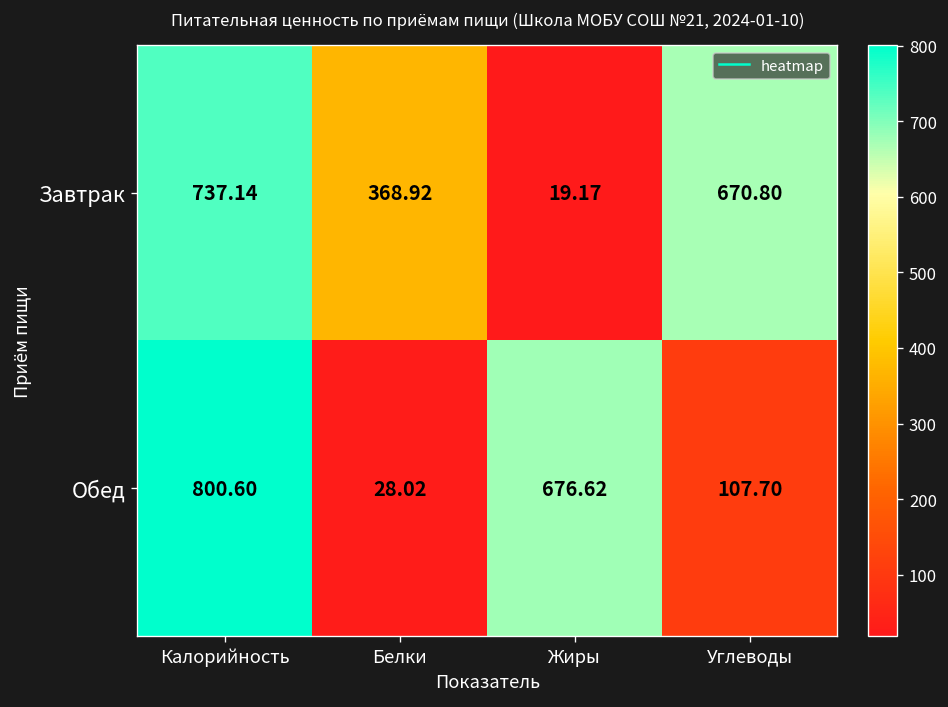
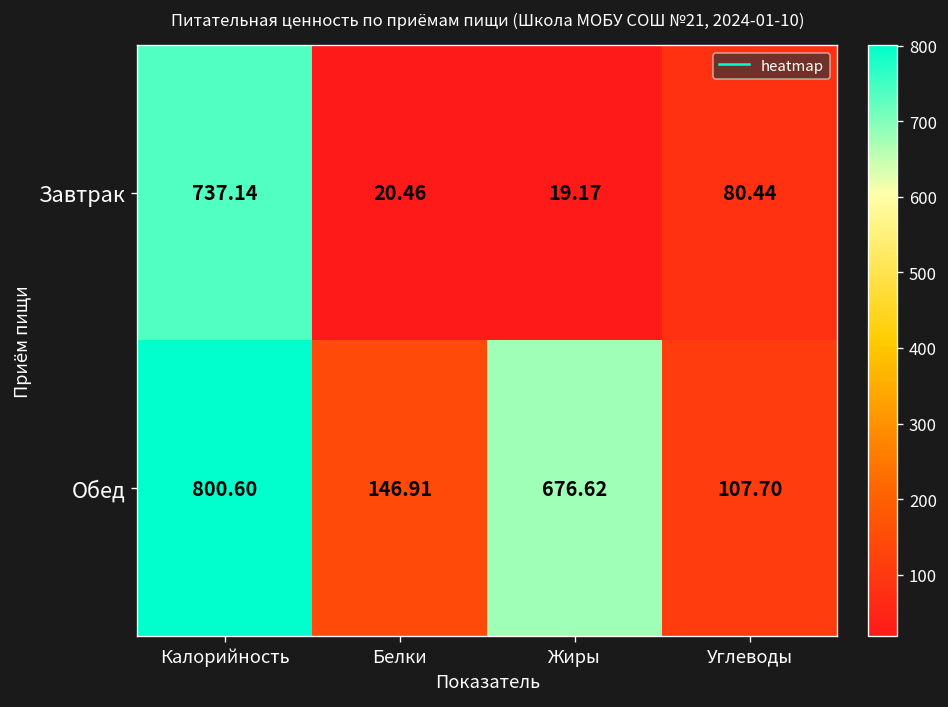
  {
    "Завтрак": {
      "Калорийность": 737.14,
-     "Белки": 368.92,
+     "Белки": 20.46,
      "Жиры": 19.17,
-     "Углеводы": 670.80
+     "Углеводы": 80.44
    },
    "Обед": {
      "Калорийность": 800.60,
-     "Белки": 28.02,
+     "Белки": 146.91,
      "Жиры": 676.62,
      "Углеводы": 107.70
    }
  }
